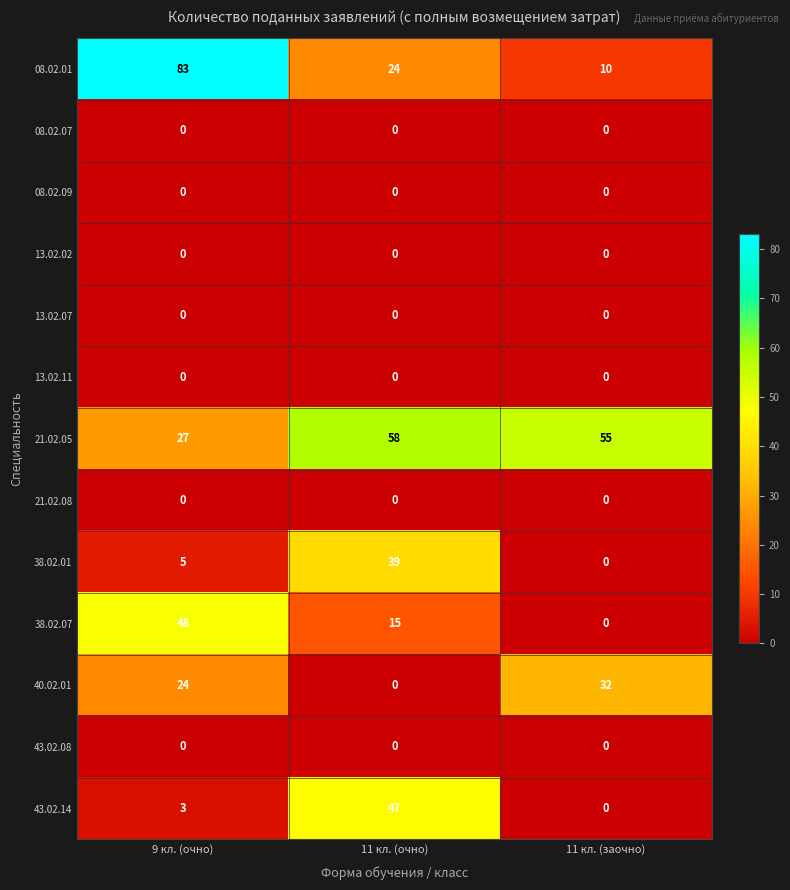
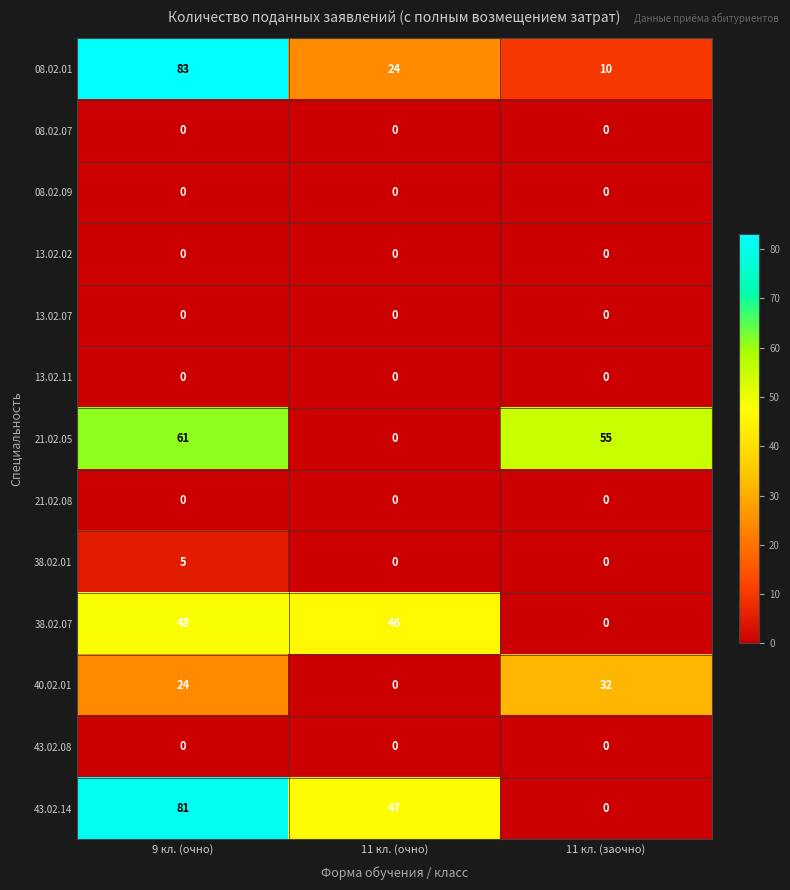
  {
    "08.02.01": {
      "9 кл. (очно)": 83,
      "11 кл. (очно)": 24,
      "11 кл. (заочно)": 10
    },
    "08.02.07": {
      "9 кл. (очно)": 0,
      "11 кл. (очно)": 0,
      "11 кл. (заочно)": 0
    },
    "08.02.09": {
      "9 кл. (очно)": 0,
      "11 кл. (очно)": 0,
      "11 кл. (заочно)": 0
    },
    "13.02.02": {
      "9 кл. (очно)": 0,
      "11 кл. (очно)": 0,
      "11 кл. (заочно)": 0
    },
    "13.02.07": {
      "9 кл. (очно)": 0,
      "11 кл. (очно)": 0,
      "11 кл. (заочно)": 0
    },
    "13.02.11": {
      "9 кл. (очно)": 0,
      "11 кл. (очно)": 0,
      "11 кл. (заочно)": 0
    },
    "21.02.05": {
-     "9 кл. (очно)": 27,
-     "11 кл. (очно)": 58,
+     "9 кл. (очно)": 61,
+     "11 кл. (очно)": 0,
      "11 кл. (заочно)": 55
    },
    "21.02.08": {
      "9 кл. (очно)": 0,
      "11 кл. (очно)": 0,
      "11 кл. (заочно)": 0
    },
    "38.02.01": {
      "9 кл. (очно)": 5,
-     "11 кл. (очно)": 39,
+     "11 кл. (очно)": 0,
      "11 кл. (заочно)": 0
    },
    "38.02.07": {
      "9 кл. (очно)": 48,
-     "11 кл. (очно)": 15,
+     "11 кл. (очно)": 46,
      "11 кл. (заочно)": 0
    },
    "40.02.01": {
      "9 кл. (очно)": 24,
      "11 кл. (очно)": 0,
      "11 кл. (заочно)": 32
    },
    "43.02.08": {
      "9 кл. (очно)": 0,
      "11 кл. (очно)": 0,
      "11 кл. (заочно)": 0
    },
    "43.02.14": {
-     "9 кл. (очно)": 3,
+     "9 кл. (очно)": 81,
      "11 кл. (очно)": 47,
      "11 кл. (заочно)": 0
    }
  }
